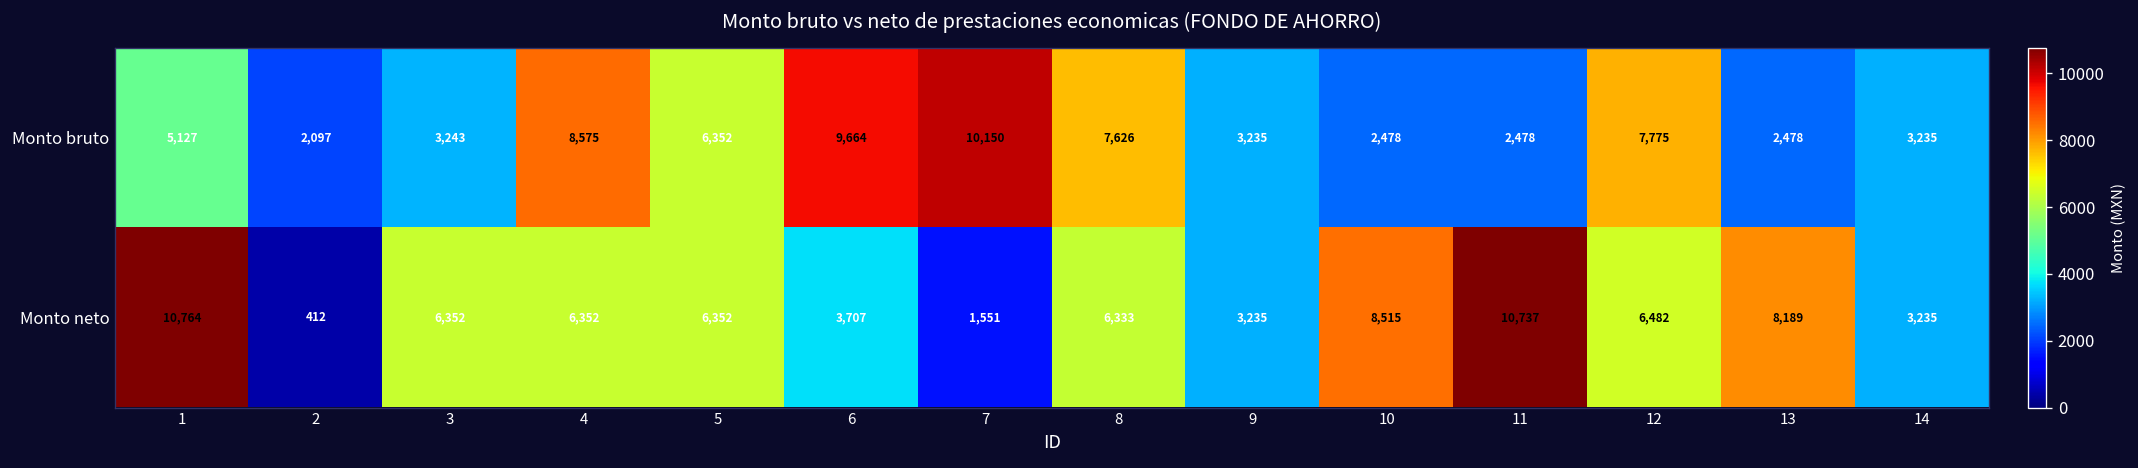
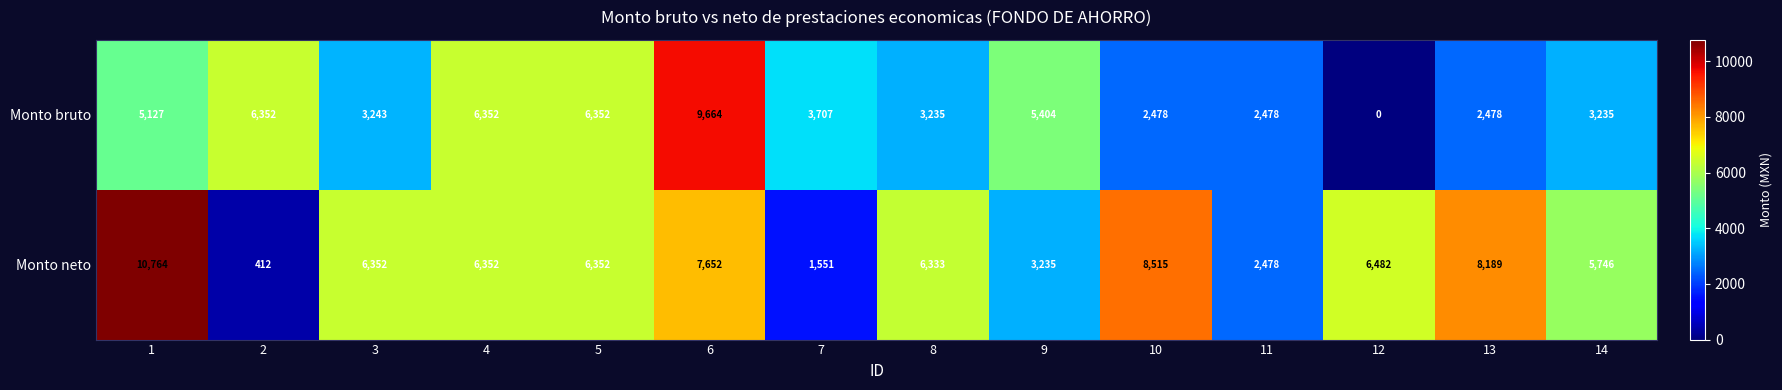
  {
    "Monto bruto": {
      "1": "5,127",
-     "2": "2,097",
+     "2": "6,352",
      "3": "3,243",
-     "4": "8,575",
+     "4": "6,352",
      "5": "6,352",
      "6": "9,664",
-     "7": "10,150",
-     "8": "7,626",
-     "9": "3,235",
+     "7": "3,707",
+     "8": "3,235",
+     "9": "5,404",
      "10": "2,478",
      "11": "2,478",
-     "12": "7,775",
+     "12": "0",
      "13": "2,478",
      "14": "3,235"
    },
    "Monto neto": {
      "1": "10,764",
      "2": "412",
      "3": "6,352",
      "4": "6,352",
      "5": "6,352",
-     "6": "3,707",
+     "6": "7,652",
      "7": "1,551",
      "8": "6,333",
      "9": "3,235",
      "10": "8,515",
-     "11": "10,737",
+     "11": "2,478",
      "12": "6,482",
      "13": "8,189",
-     "14": "3,235"
+     "14": "5,746"
    }
  }
